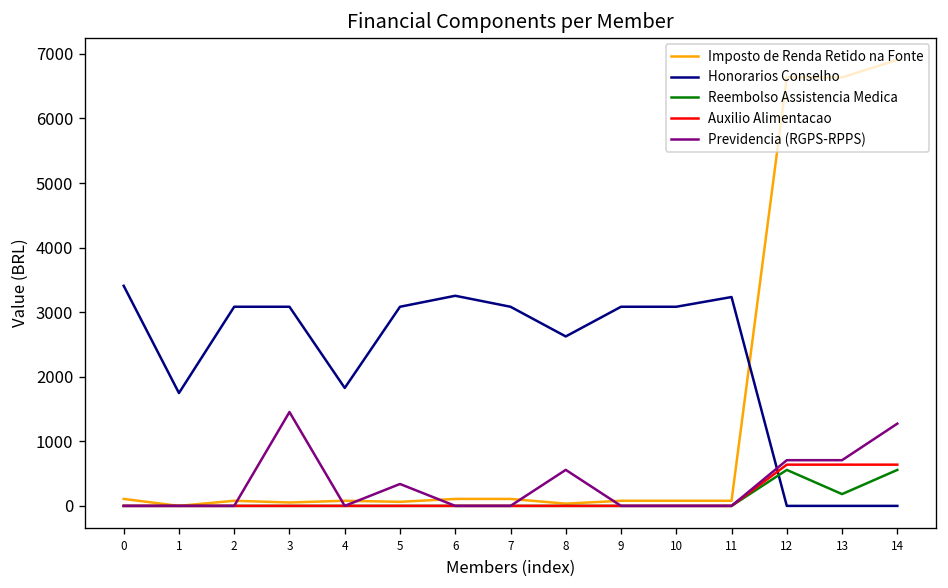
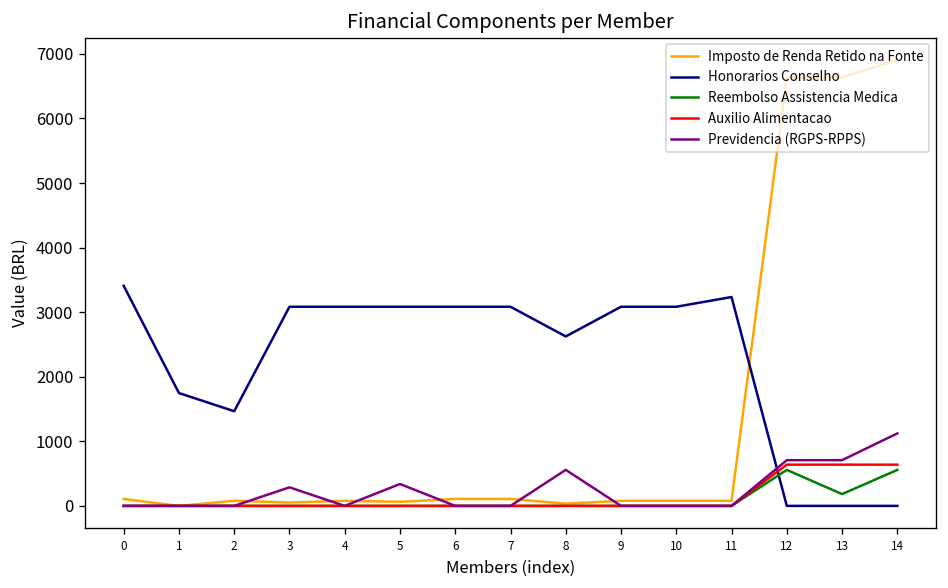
  {
    "Imposto de Renda Retido na Fonte": {
      "0": 100,
      "2": 100,
      "3": 100,
      "4": 100,
      "5": 100,
      "6": 100,
      "7": 100,
      "9": 100,
      "10": 100,
      "11": 100
    },
    "Honorarios Conselho": {
      "0": 3400,
      "1": 1700,
-     "2": 3100,
+     "2": 1500,
      "3": 3100,
-     "4": 1800,
+     "4": 3100,
      "5": 3100,
-     "6": 3300,
+     "6": 3100,
      "7": 3100,
      "8": 2600,
      "9": 3100,
      "10": 3100,
      "11": 3200,
      "12": 0,
      "13": 0,
      "14": 0
    },
    "Reembolso Assistencia Medica": {
      "12": 600,
      "13": 200,
      "14": 600
    },
    "Auxilio Alimentacao": {
      "12": 600,
      "13": 600,
      "14": 600
    },
    "Previdencia (RGPS-RPPS)": {
-     "3": 1500,
+     "3": 300,
      "5": 300,
      "8": 600,
      "12": 700,
      "13": 700,
-     "14": 1300
+     "14": 1100
    }
  }
